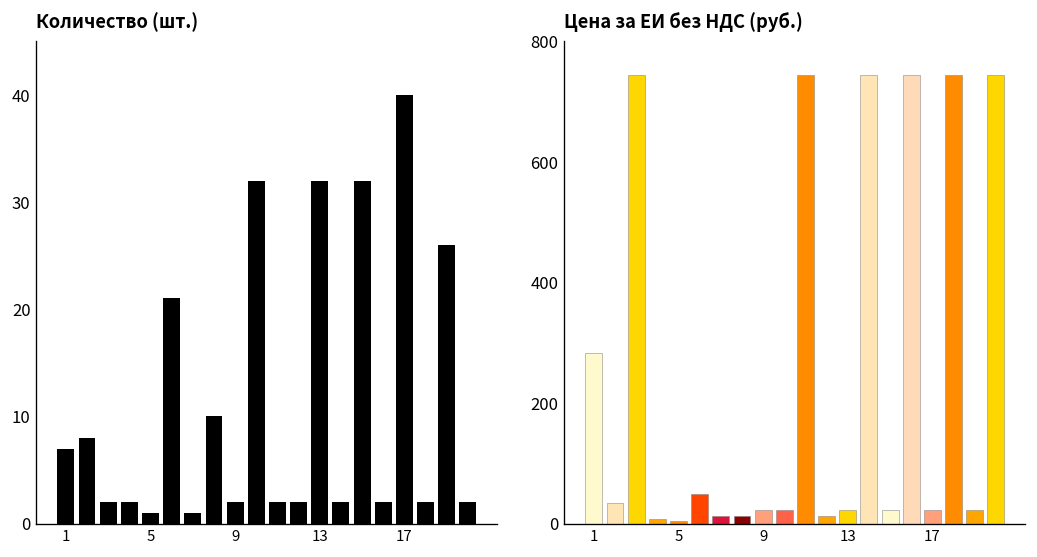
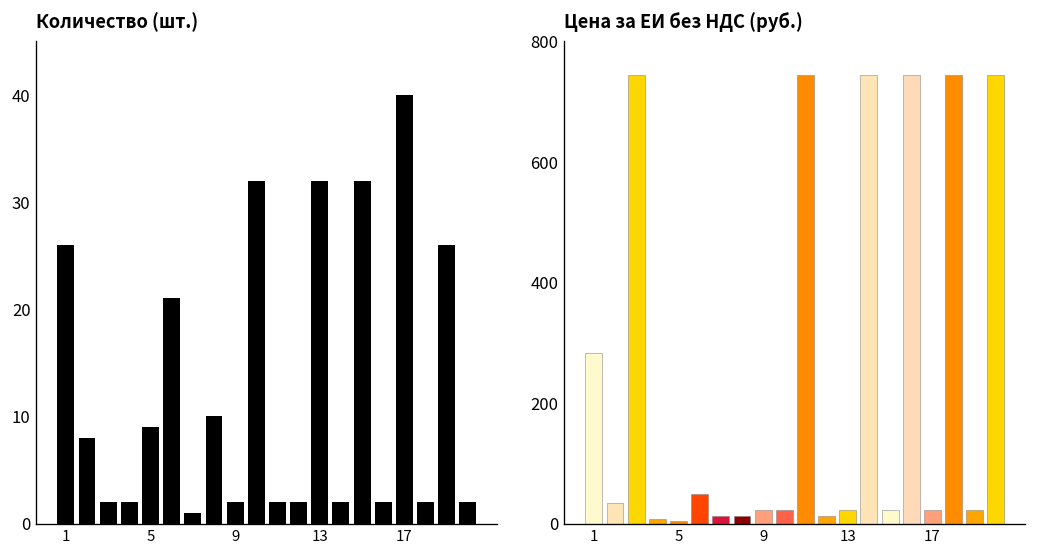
  {
    "Количество (шт.)": {
-     "1": 7,
-     "5": 1,
+     "1": 26,
+     "5": 9,
      "9": 2,
      "13": 32,
      "17": 40
    },
    "Цена за ЕИ без НДС (руб.)": {
      "1": 280,
      "9": 20,
      "13": 20,
      "17": 20
    }
  }
